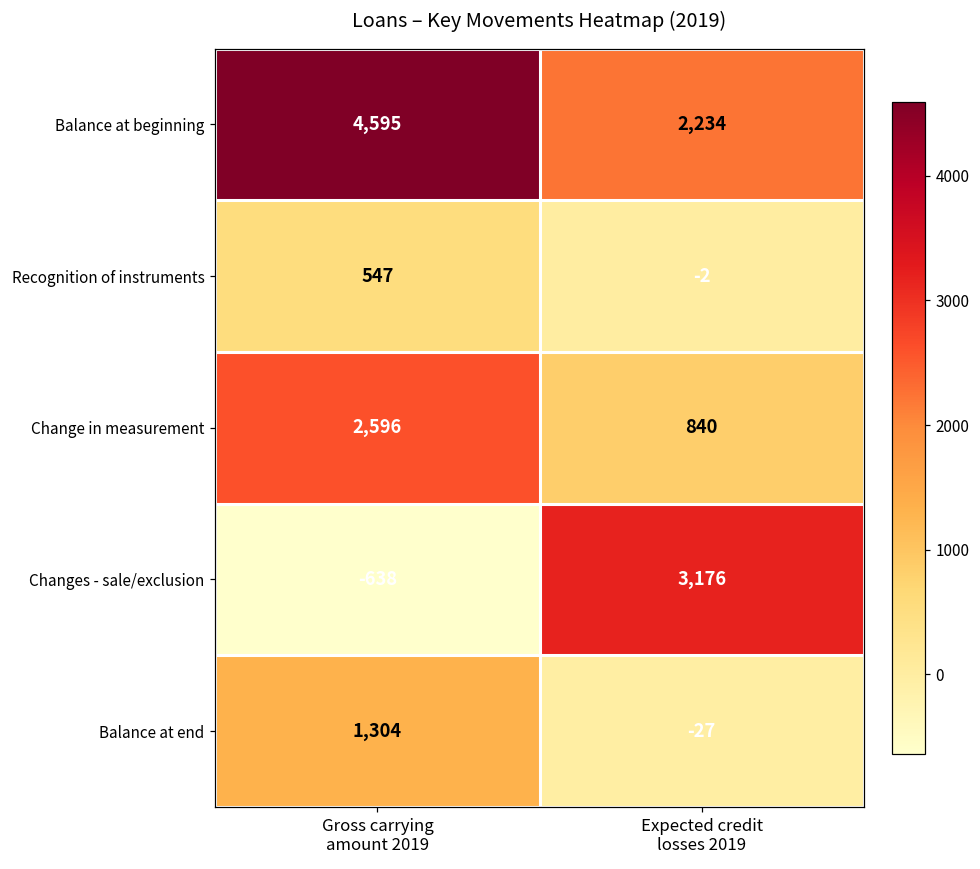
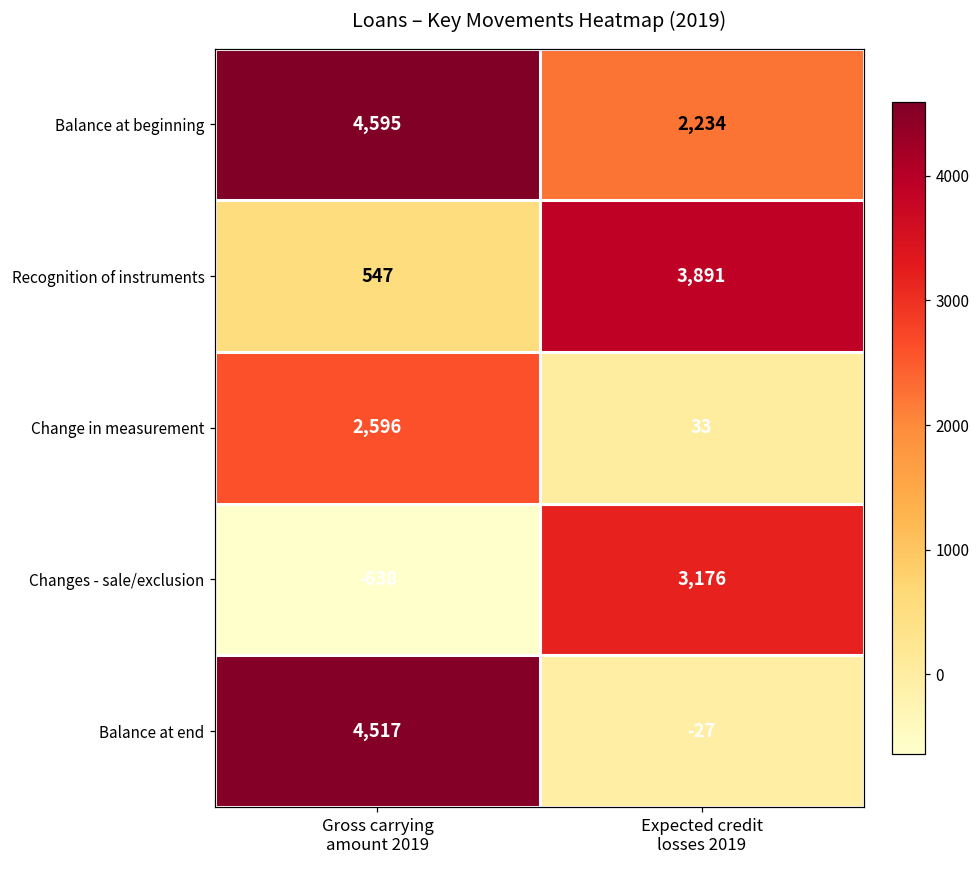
  {
    "Balance at beginning": {
      "Gross carrying amount 2019": "4,595",
      "Expected credit losses 2019": "2,234"
    },
    "Recognition of instruments": {
      "Gross carrying amount 2019": "547",
-     "Expected credit losses 2019": "-2"
+     "Expected credit losses 2019": "3,891"
    },
    "Change in measurement": {
      "Gross carrying amount 2019": "2,596",
-     "Expected credit losses 2019": "840"
+     "Expected credit losses 2019": "33"
    },
    "Changes - sale/exclusion": {
      "Gross carrying amount 2019": "-638",
      "Expected credit losses 2019": "3,176"
    },
    "Balance at end": {
-     "Gross carrying amount 2019": "1,304",
+     "Gross carrying amount 2019": "4,517",
      "Expected credit losses 2019": "-27"
    }
  }
